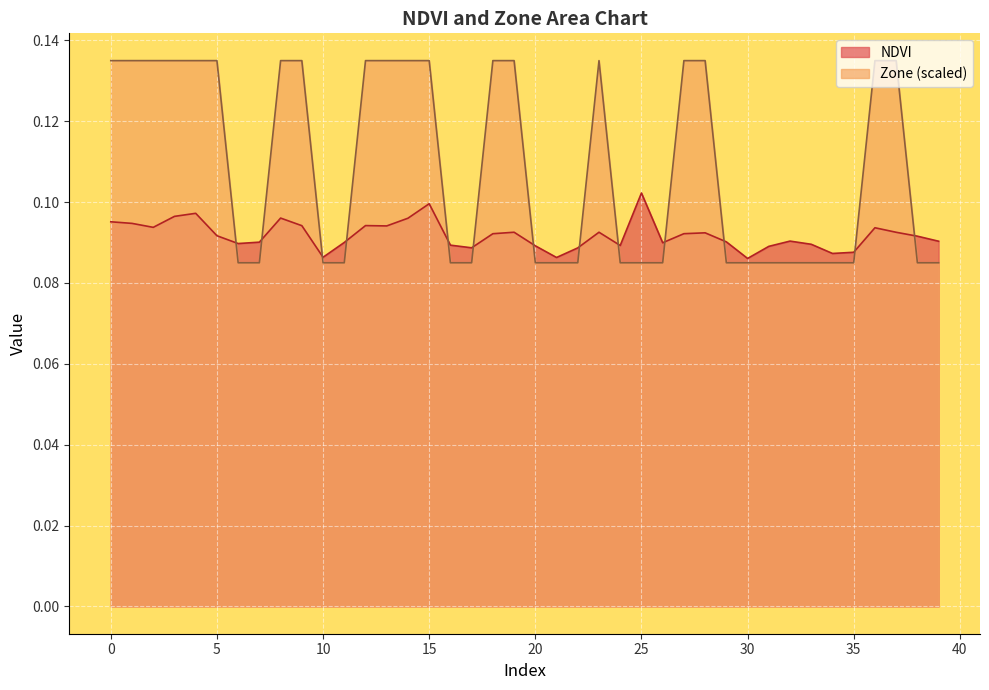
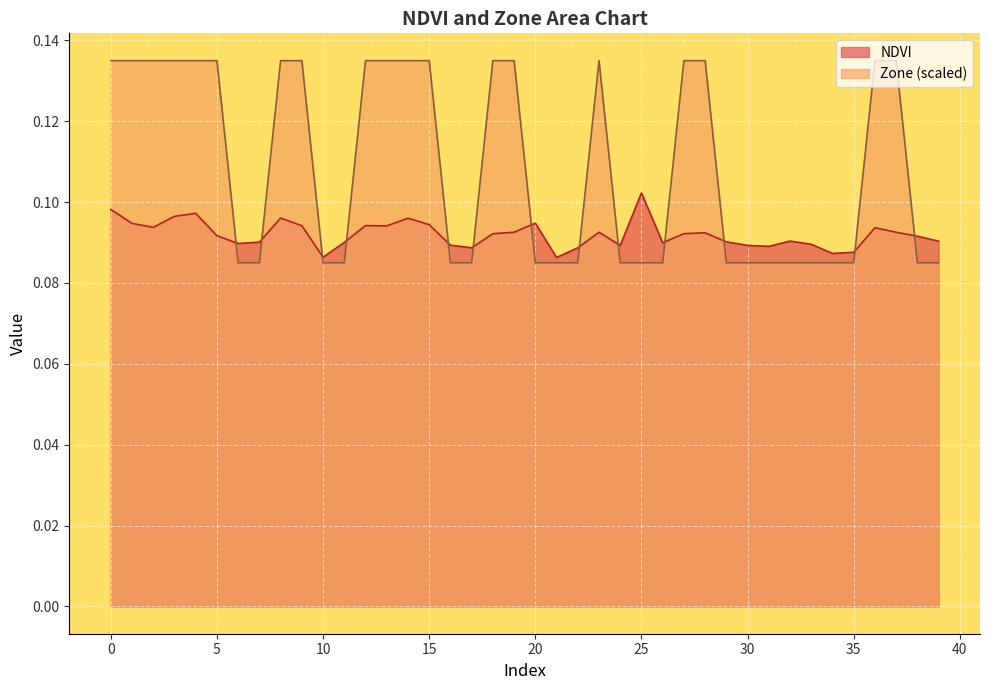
  {
    "NDVI": {
-     "0": 0.095,
+     "0": 0.098,
      "5": 0.092,
      "10": 0.086,
-     "15": 0.100,
-     "20": 0.089,
+     "15": 0.094,
+     "20": 0.095,
      "25": 0.102,
-     "30": 0.086,
+     "30": 0.089,
      "35": 0.088
    },
    "Zone (scaled)": {
      "0": 0.135,
      "5": 0.135,
      "10": 0.085,
      "15": 0.135,
      "20": 0.085,
      "25": 0.085,
      "30": 0.085,
      "35": 0.085
    }
  }
